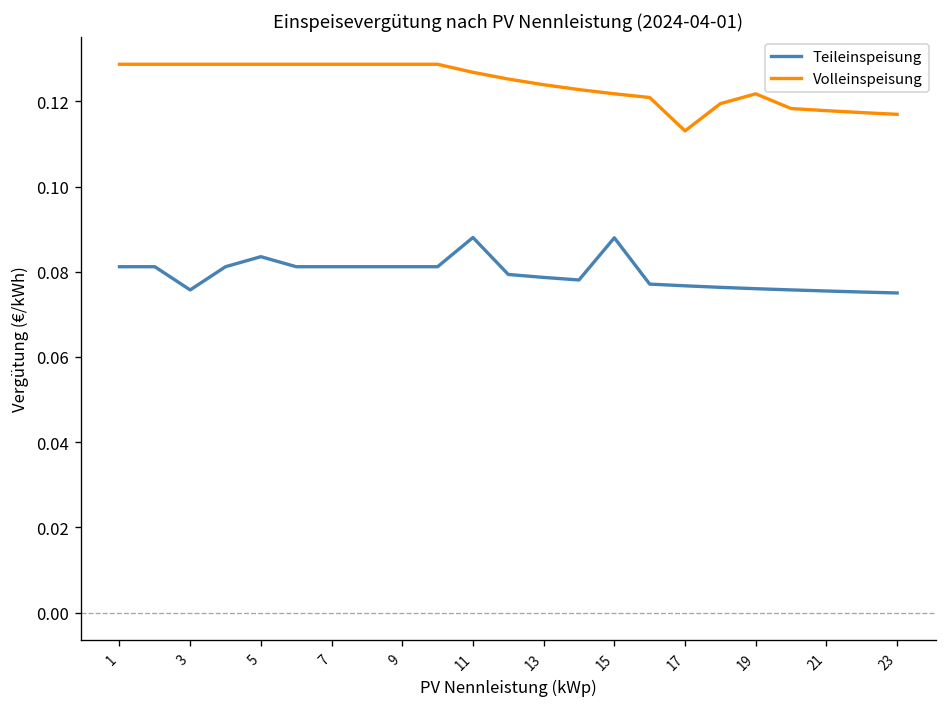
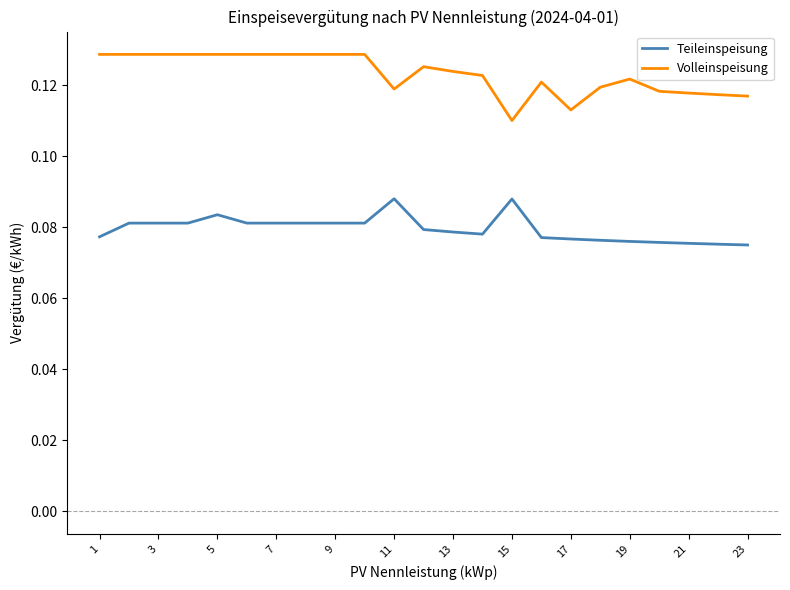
  {
    "Teileinspeisung": {
-     "1": 0.081,
-     "3": 0.076,
+     "1": 0.077,
+     "3": 0.081,
      "5": 0.084,
      "7": 0.081,
      "9": 0.081,
      "11": 0.088,
      "13": 0.079,
      "15": 0.088,
      "17": 0.077,
      "19": 0.076,
      "21": 0.075,
      "23": 0.075
    },
    "Volleinspeisung": {
      "1": 0.129,
      "3": 0.129,
      "5": 0.129,
      "7": 0.129,
      "9": 0.129,
-     "11": 0.127,
+     "11": 0.119,
      "13": 0.124,
-     "15": 0.122,
+     "15": 0.110,
      "17": 0.113,
      "19": 0.122,
      "21": 0.118,
      "23": 0.117
    }
  }
